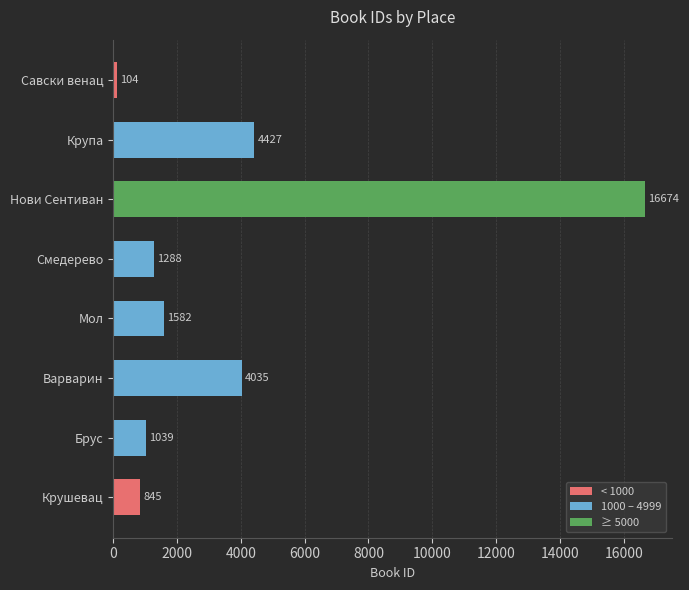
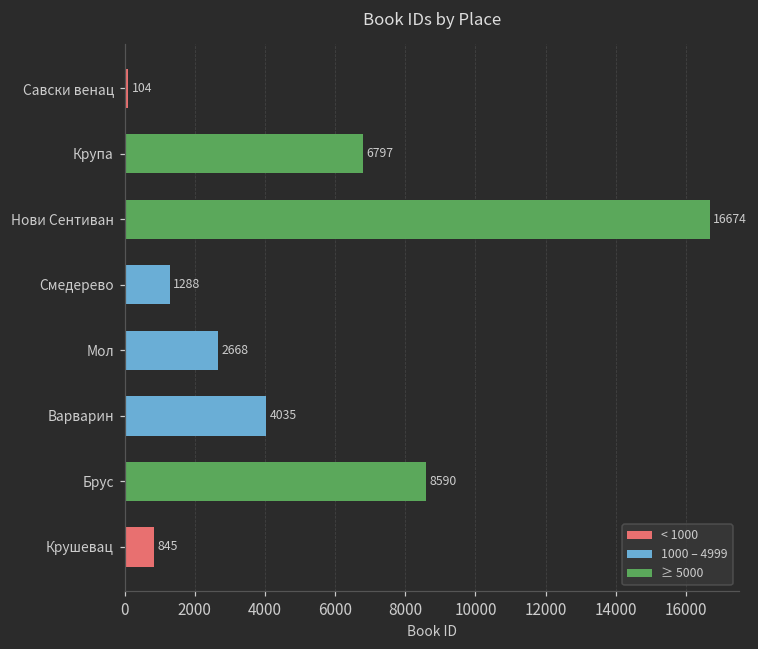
  {
    "Савски венац": 104,
-   "Крупа": 4427,
+   "Крупа": 6797,
    "Нови Сентиван": 16674,
    "Смедерево": 1288,
-   "Мол": 1582,
+   "Мол": 2668,
    "Варварин": 4035,
-   "Брус": 1039,
+   "Брус": 8590,
    "Крушевац": 845
  }
